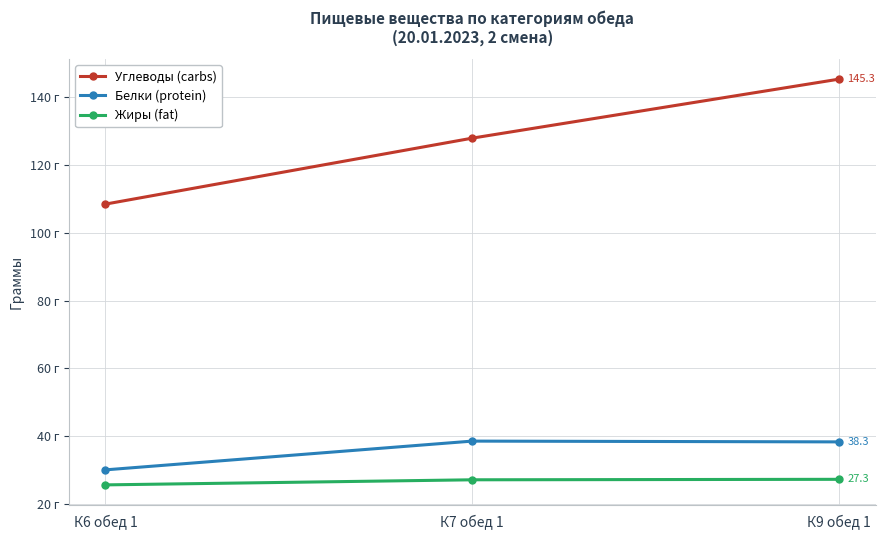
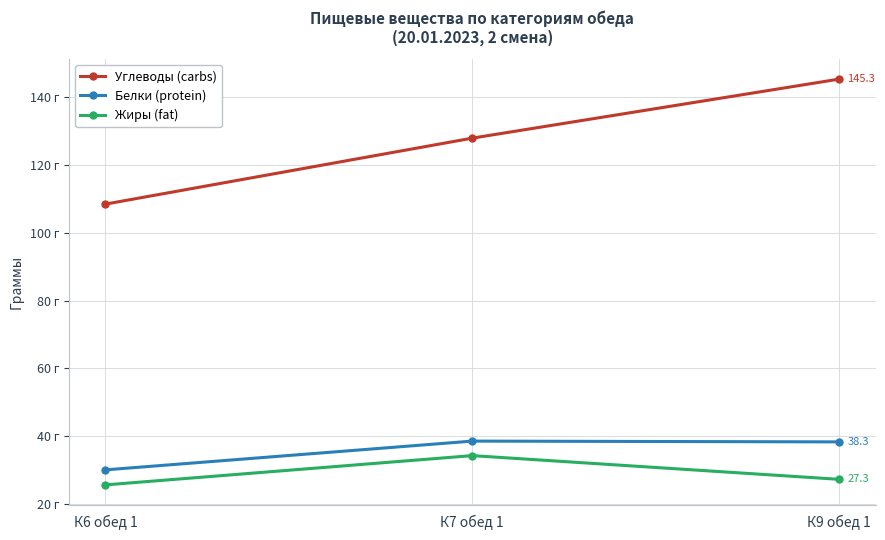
  {
    "Углеводы (carbs)": {
      "К9 обед 1": "145.3"
    },
    "Белки (protein)": {
      "К9 обед 1": "38.3"
    },
    "Жиры (fat)": {
      "К6 обед 1": "26 г",
-     "К7 обед 1": "27 г"
+     "К7 обед 1": "34 г"
    }
  }
